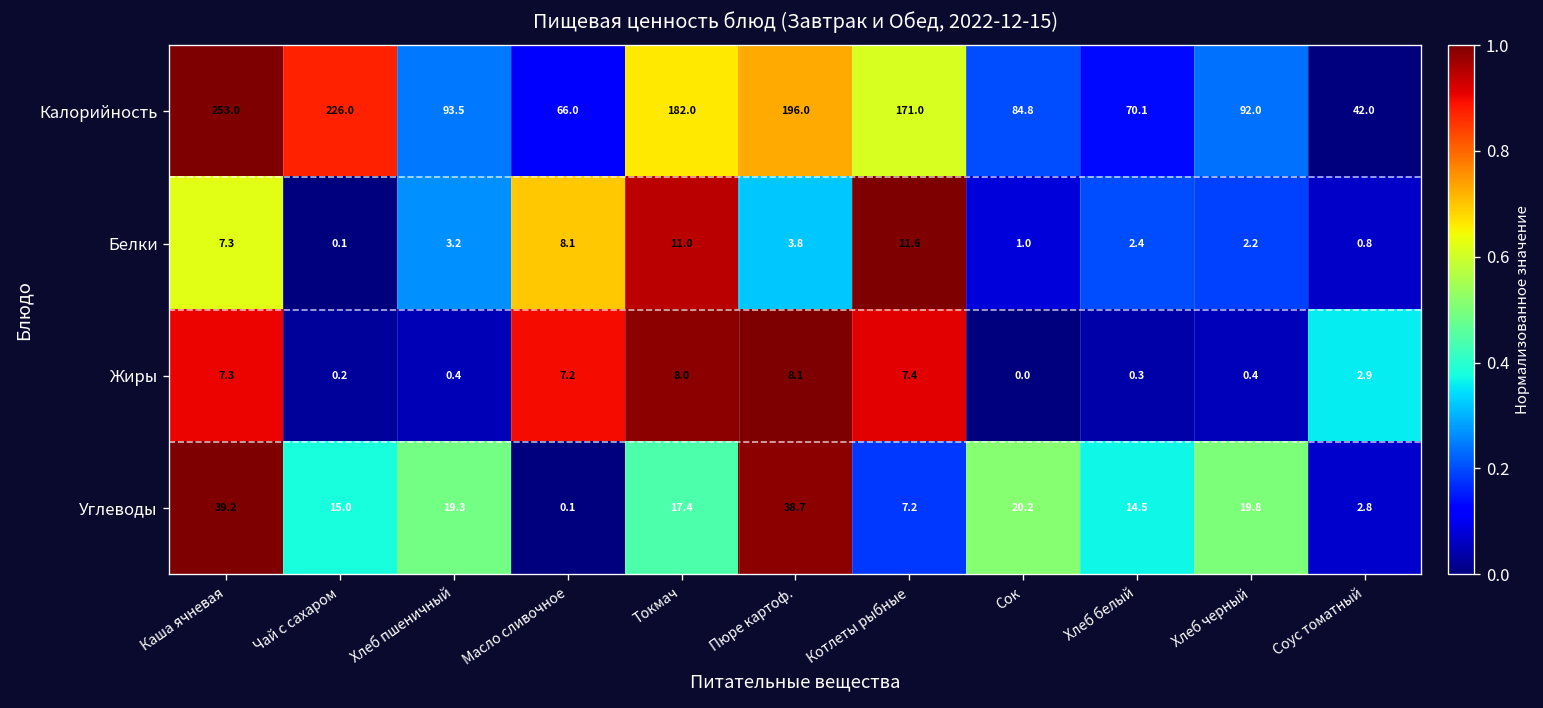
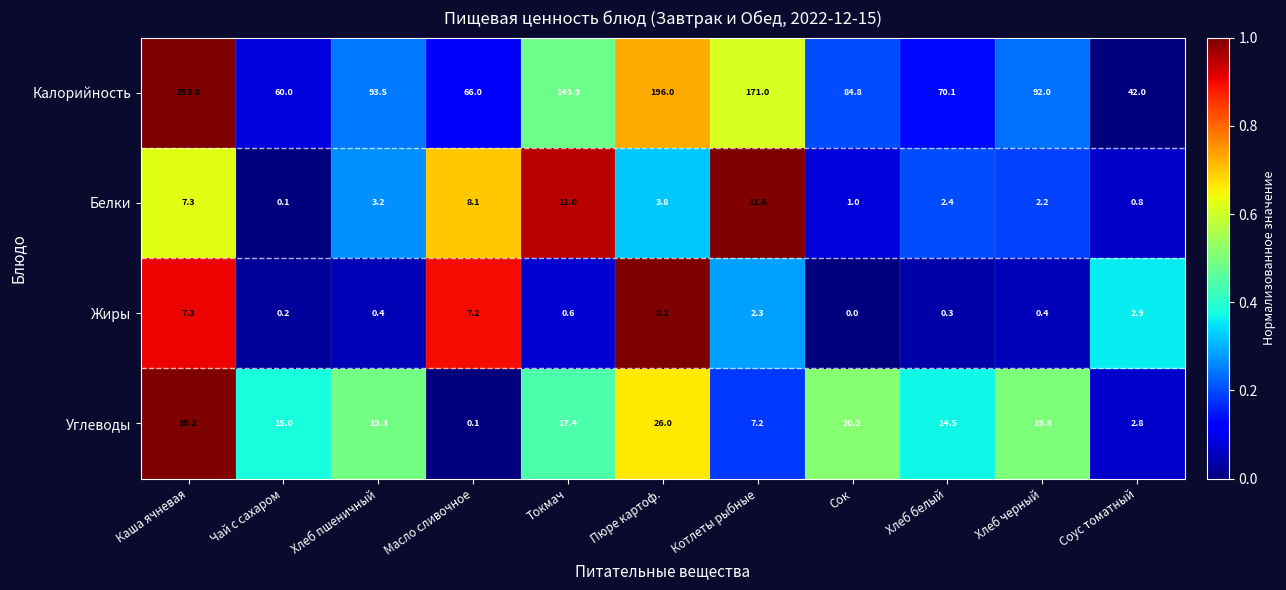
  {
    "Калорийность": {
      "Каша ячневая": 253.0,
-     "Чай с сахаром": 226.0,
+     "Чай с сахаром": 60.0,
      "Хлеб пшеничный": 93.5,
      "Масло сливочное": 66.0,
-     "Токмач": 182.0,
+     "Токмач": 143.9,
      "Пюре картоф.": 196.0,
      "Котлеты рыбные": 171.0,
      "Сок": 84.8,
      "Хлеб белый": 70.1,
      "Хлеб черный": 92.0,
      "Соус томатный": 42.0
    },
    "Белки": {
      "Каша ячневая": 7.3,
      "Чай с сахаром": 0.1,
      "Хлеб пшеничный": 3.2,
      "Масло сливочное": 8.1,
      "Токмач": 11.0,
      "Пюре картоф.": 3.8,
      "Котлеты рыбные": 11.6,
      "Сок": 1.0,
      "Хлеб белый": 2.4,
      "Хлеб черный": 2.2,
      "Соус томатный": 0.8
    },
    "Жиры": {
      "Каша ячневая": 7.3,
      "Чай с сахаром": 0.2,
      "Хлеб пшеничный": 0.4,
      "Масло сливочное": 7.2,
-     "Токмач": 8.0,
+     "Токмач": 0.6,
      "Пюре картоф.": 8.1,
-     "Котлеты рыбные": 7.4,
+     "Котлеты рыбные": 2.3,
      "Сок": 0.0,
      "Хлеб белый": 0.3,
      "Хлеб черный": 0.4,
      "Соус томатный": 2.9
    },
    "Углеводы": {
      "Каша ячневая": 39.2,
      "Чай с сахаром": 15.0,
      "Хлеб пшеничный": 19.3,
      "Масло сливочное": 0.1,
      "Токмач": 17.4,
-     "Пюре картоф.": 38.7,
+     "Пюре картоф.": 26.0,
      "Котлеты рыбные": 7.2,
      "Сок": 20.2,
      "Хлеб белый": 14.5,
      "Хлеб черный": 19.8,
      "Соус томатный": 2.8
    }
  }
